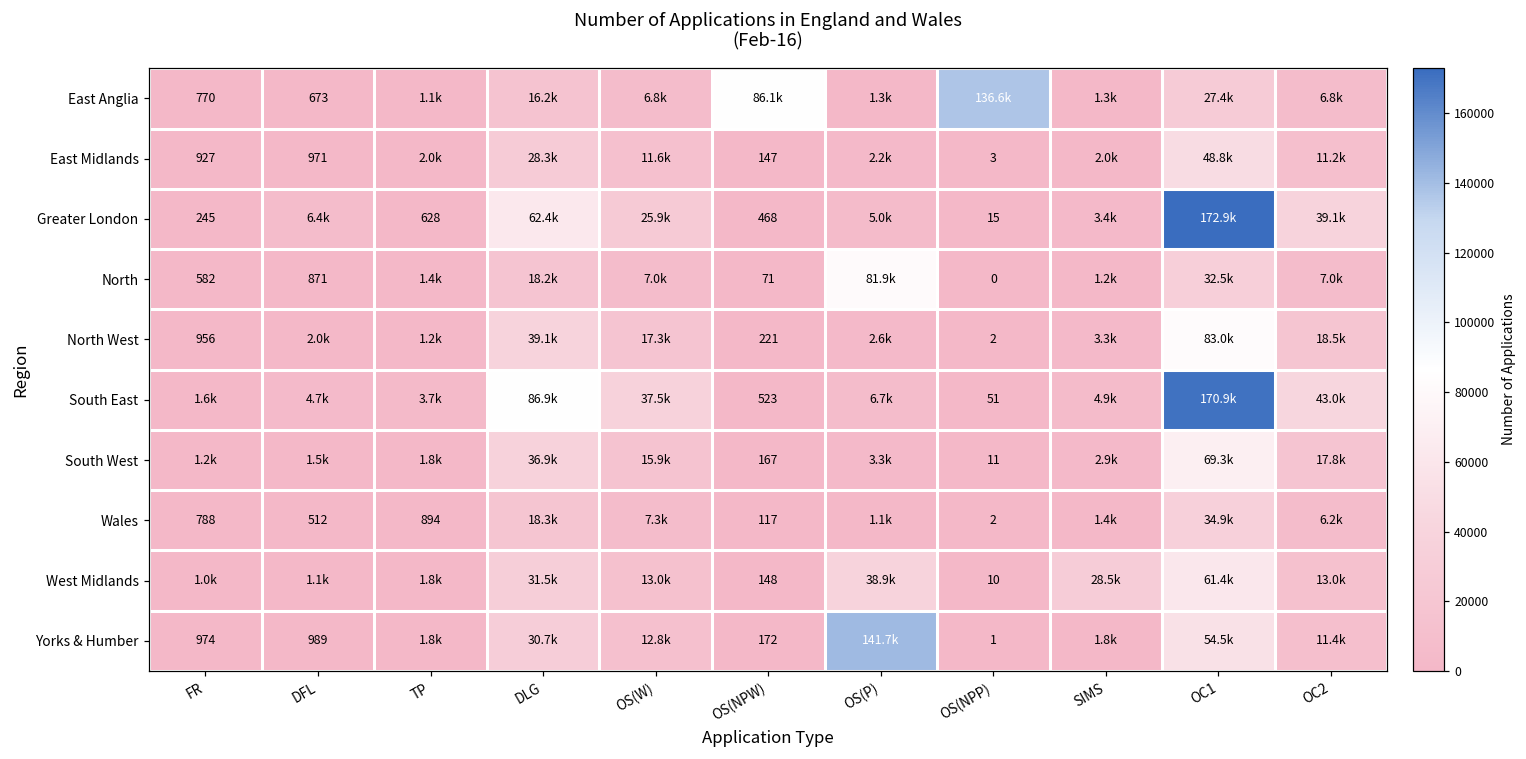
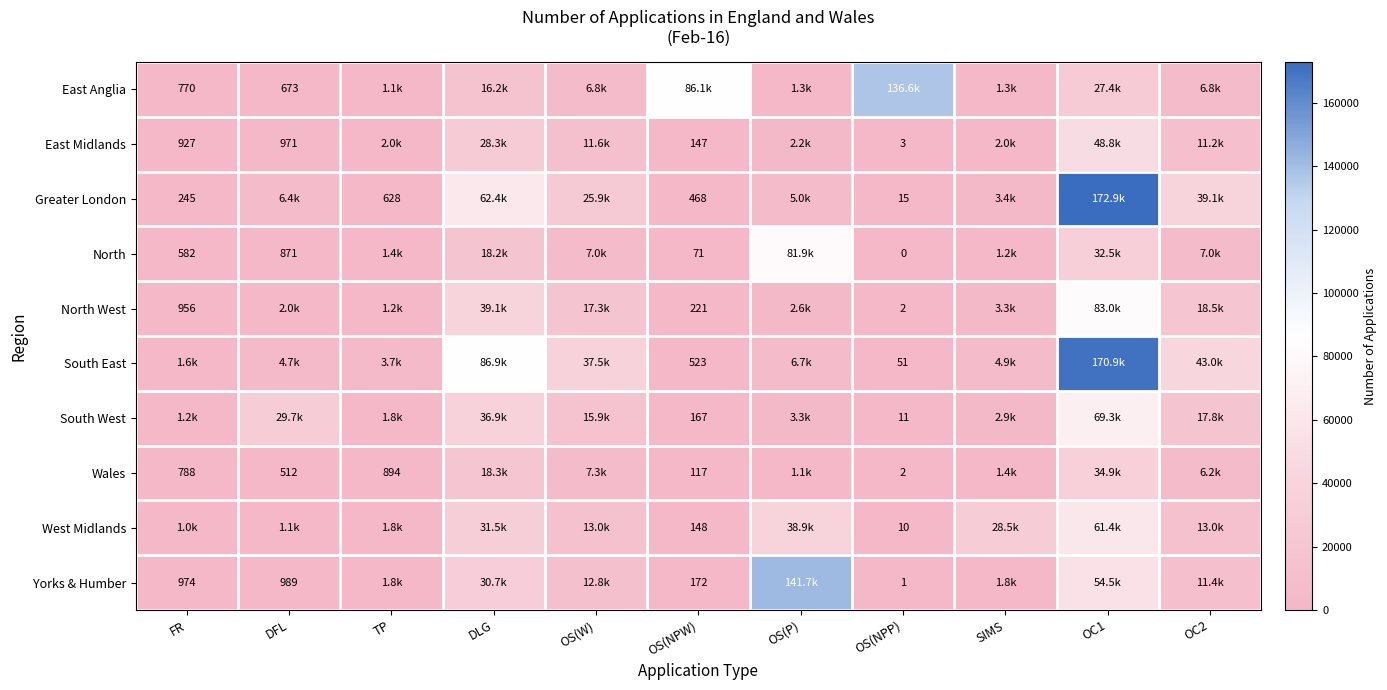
  {
    "East Anglia": {
      "FR": "770",
      "DFL": "673",
      "TP": "1.1k",
      "DLG": "16.2k",
      "OS(W)": "6.8k",
      "OS(NPW)": "86.1k",
      "OS(P)": "1.3k",
      "OS(NPP)": "136.6k",
      "SIMS": "1.3k",
      "OC1": "27.4k",
      "OC2": "6.8k"
    },
    "East Midlands": {
      "FR": "927",
      "DFL": "971",
      "TP": "2.0k",
      "DLG": "28.3k",
      "OS(W)": "11.6k",
      "OS(NPW)": "147",
      "OS(P)": "2.2k",
      "OS(NPP)": "3",
      "SIMS": "2.0k",
      "OC1": "48.8k",
      "OC2": "11.2k"
    },
    "Greater London": {
      "FR": "245",
      "DFL": "6.4k",
      "TP": "628",
      "DLG": "62.4k",
      "OS(W)": "25.9k",
      "OS(NPW)": "468",
      "OS(P)": "5.0k",
      "OS(NPP)": "15",
      "SIMS": "3.4k",
      "OC1": "172.9k",
      "OC2": "39.1k"
    },
    "North": {
      "FR": "582",
      "DFL": "871",
      "TP": "1.4k",
      "DLG": "18.2k",
      "OS(W)": "7.0k",
      "OS(NPW)": "71",
      "OS(P)": "81.9k",
      "OS(NPP)": "0",
      "SIMS": "1.2k",
      "OC1": "32.5k",
      "OC2": "7.0k"
    },
    "North West": {
      "FR": "956",
      "DFL": "2.0k",
      "TP": "1.2k",
      "DLG": "39.1k",
      "OS(W)": "17.3k",
      "OS(NPW)": "221",
      "OS(P)": "2.6k",
      "OS(NPP)": "2",
      "SIMS": "3.3k",
      "OC1": "83.0k",
      "OC2": "18.5k"
    },
    "South East": {
      "FR": "1.6k",
      "DFL": "4.7k",
      "TP": "3.7k",
      "DLG": "86.9k",
      "OS(W)": "37.5k",
      "OS(NPW)": "523",
      "OS(P)": "6.7k",
      "OS(NPP)": "51",
      "SIMS": "4.9k",
      "OC1": "170.9k",
      "OC2": "43.0k"
    },
    "South West": {
      "FR": "1.2k",
-     "DFL": "1.5k",
+     "DFL": "29.7k",
      "TP": "1.8k",
      "DLG": "36.9k",
      "OS(W)": "15.9k",
      "OS(NPW)": "167",
      "OS(P)": "3.3k",
      "OS(NPP)": "11",
      "SIMS": "2.9k",
      "OC1": "69.3k",
      "OC2": "17.8k"
    },
    "Wales": {
      "FR": "788",
      "DFL": "512",
      "TP": "894",
      "DLG": "18.3k",
      "OS(W)": "7.3k",
      "OS(NPW)": "117",
      "OS(P)": "1.1k",
      "OS(NPP)": "2",
      "SIMS": "1.4k",
      "OC1": "34.9k",
      "OC2": "6.2k"
    },
    "West Midlands": {
      "FR": "1.0k",
      "DFL": "1.1k",
      "TP": "1.8k",
      "DLG": "31.5k",
      "OS(W)": "13.0k",
      "OS(NPW)": "148",
      "OS(P)": "38.9k",
      "OS(NPP)": "10",
      "SIMS": "28.5k",
      "OC1": "61.4k",
      "OC2": "13.0k"
    },
    "Yorks & Humber": {
      "FR": "974",
      "DFL": "989",
      "TP": "1.8k",
      "DLG": "30.7k",
      "OS(W)": "12.8k",
      "OS(NPW)": "172",
      "OS(P)": "141.7k",
      "OS(NPP)": "1",
      "SIMS": "1.8k",
      "OC1": "54.5k",
      "OC2": "11.4k"
    }
  }
